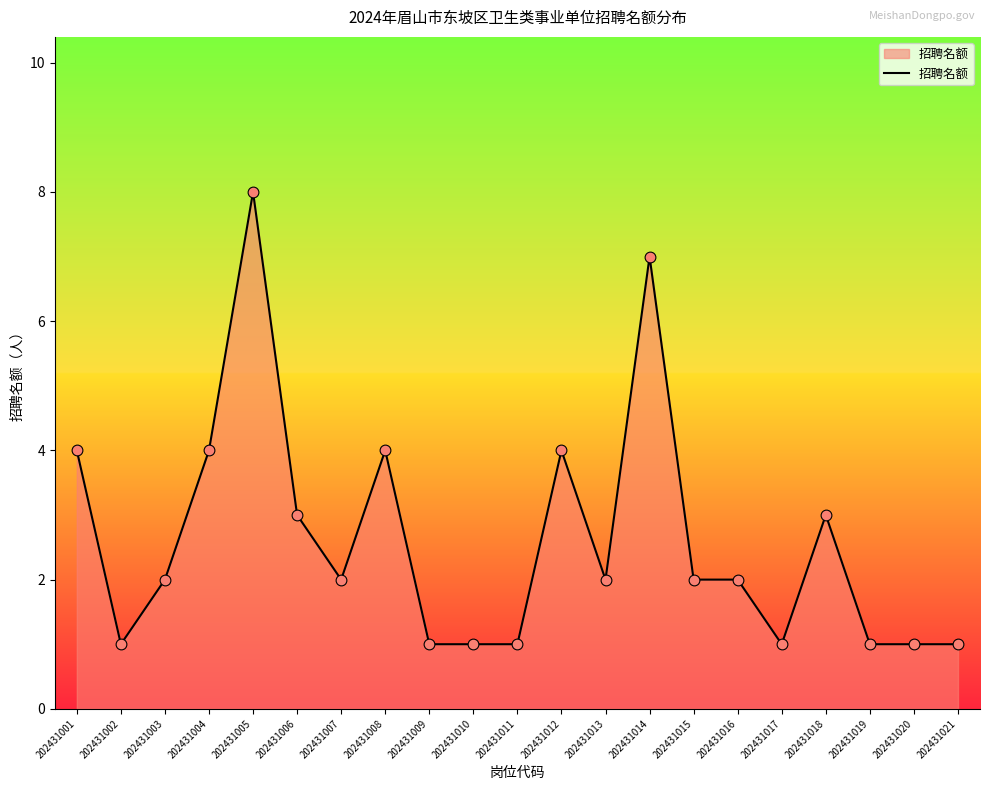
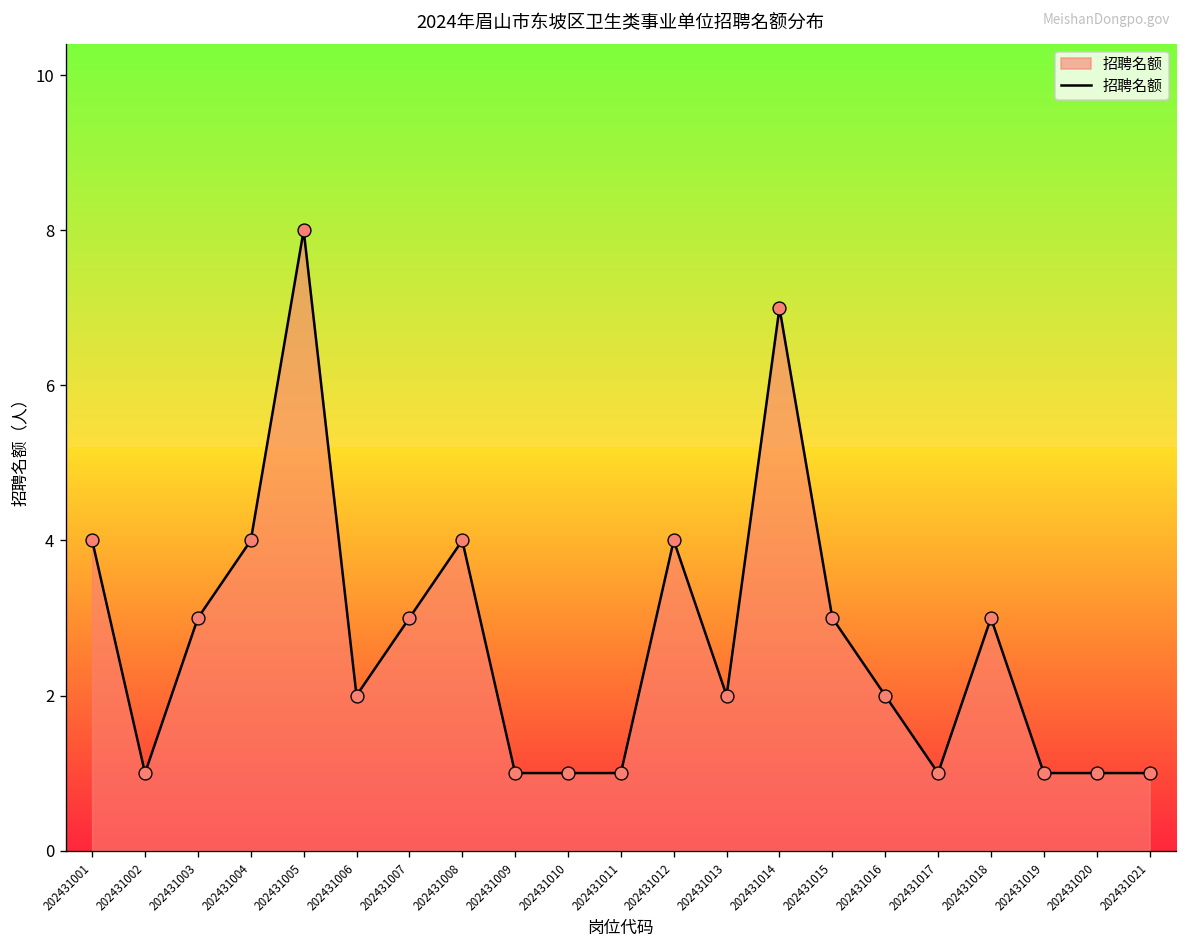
  {
    "202431001": 4,
    "202431002": 1,
-   "202431003": 2,
+   "202431003": 3,
    "202431004": 4,
    "202431005": 8,
-   "202431006": 3,
-   "202431007": 2,
+   "202431006": 2,
+   "202431007": 3,
    "202431008": 4,
    "202431009": 1,
    "202431010": 1,
    "202431011": 1,
    "202431012": 4,
    "202431013": 2,
    "202431014": 7,
-   "202431015": 2,
+   "202431015": 3,
    "202431016": 2,
    "202431017": 1,
    "202431018": 3,
    "202431019": 1,
    "202431020": 1,
    "202431021": 1
  }
